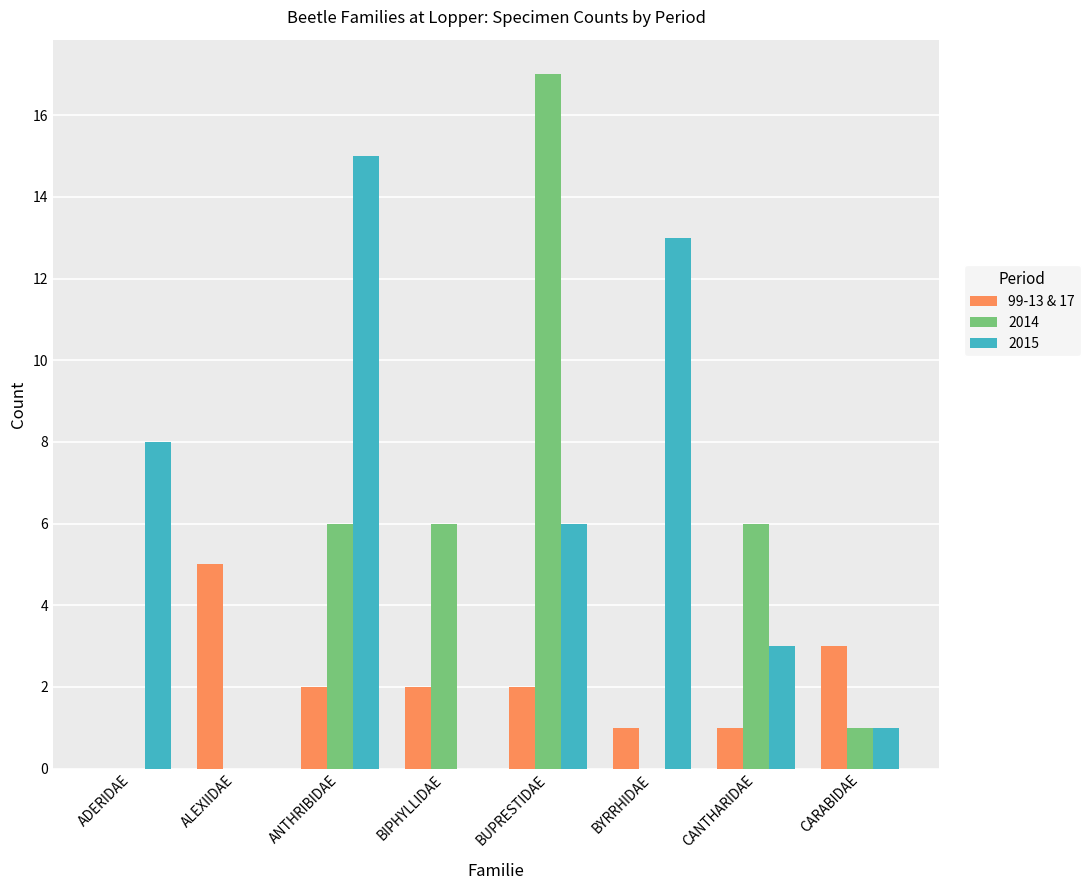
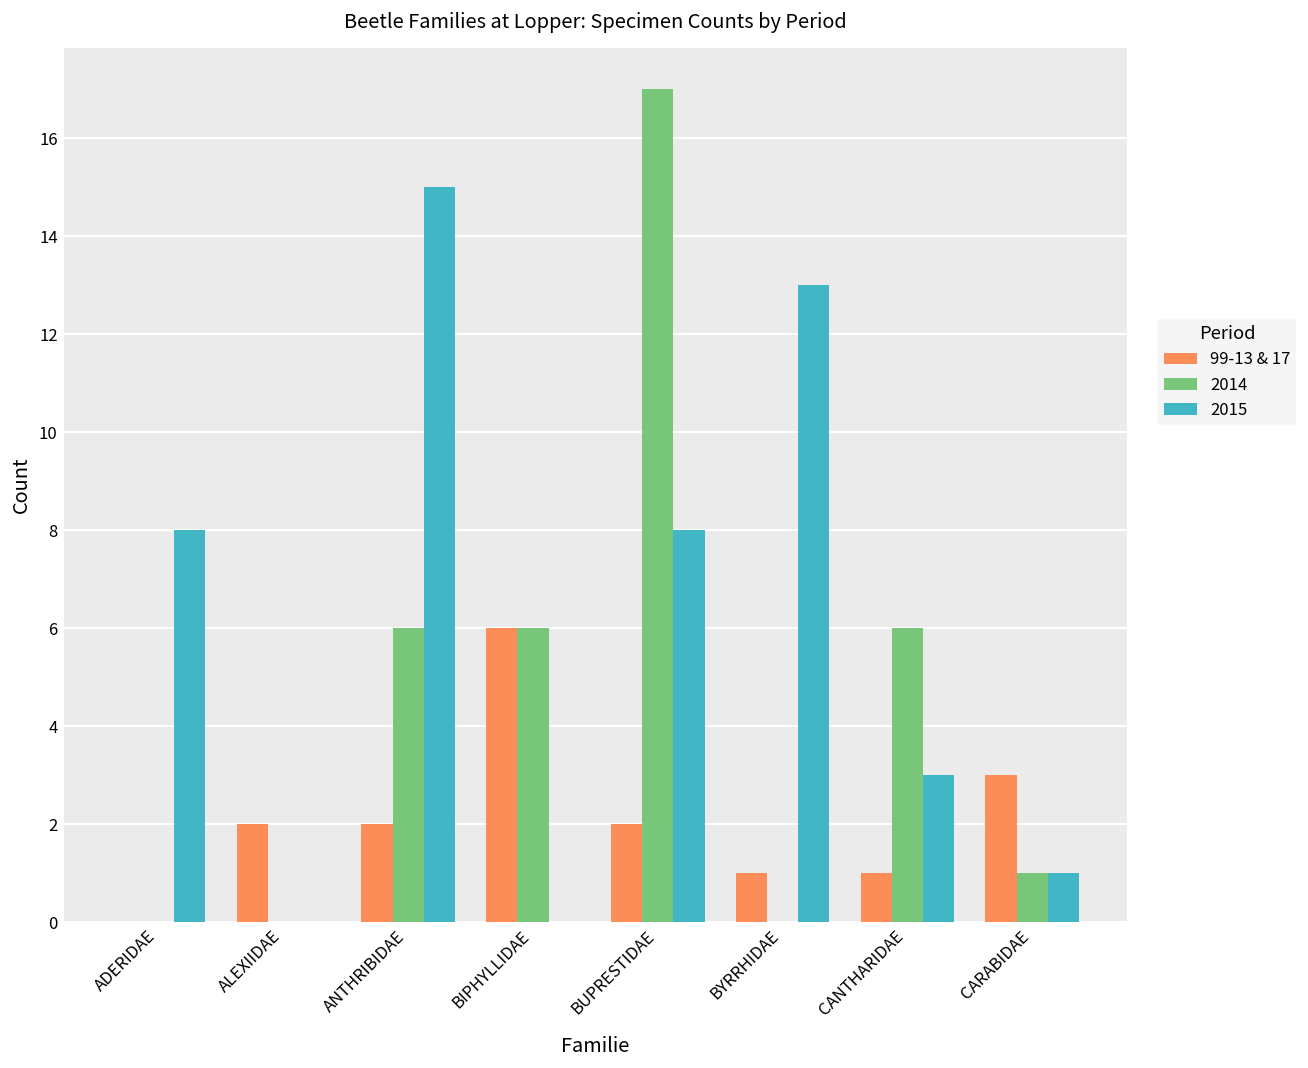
  {
    "99-13 & 17": {
      "ADERIDAE": 0,
-     "ALEXIIDAE": 5,
+     "ALEXIIDAE": 2,
      "ANTHRIBIDAE": 2,
-     "BIPHYLLIDAE": 2,
+     "BIPHYLLIDAE": 6,
      "BUPRESTIDAE": 2,
      "BYRRHIDAE": 1,
      "CANTHARIDAE": 1,
      "CARABIDAE": 3
    },
    "2014": {
      "ADERIDAE": 0,
      "ALEXIIDAE": 0,
      "ANTHRIBIDAE": 6,
      "BIPHYLLIDAE": 6,
      "BUPRESTIDAE": 17,
      "BYRRHIDAE": 0,
      "CANTHARIDAE": 6,
      "CARABIDAE": 1
    },
    "2015": {
      "ADERIDAE": 8,
      "ALEXIIDAE": 0,
      "ANTHRIBIDAE": 15,
      "BIPHYLLIDAE": 0,
-     "BUPRESTIDAE": 6,
+     "BUPRESTIDAE": 8,
      "BYRRHIDAE": 13,
      "CANTHARIDAE": 3,
      "CARABIDAE": 1
    }
  }
